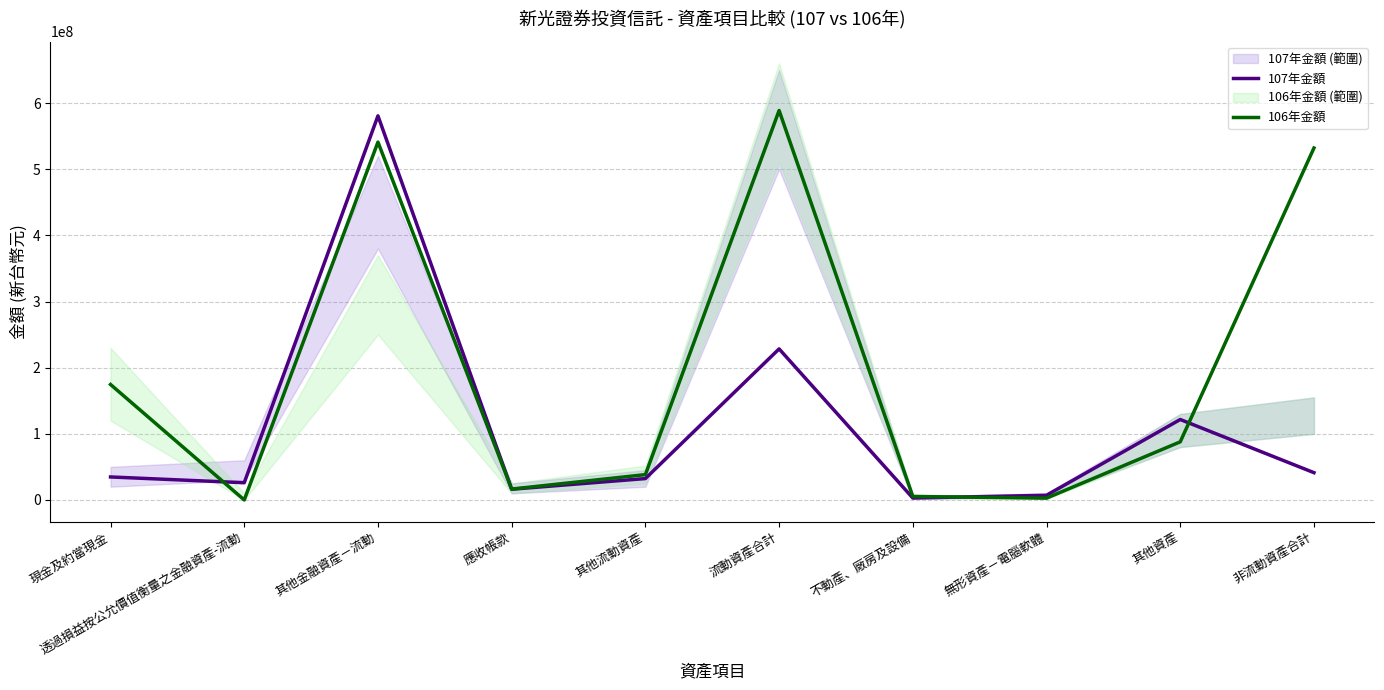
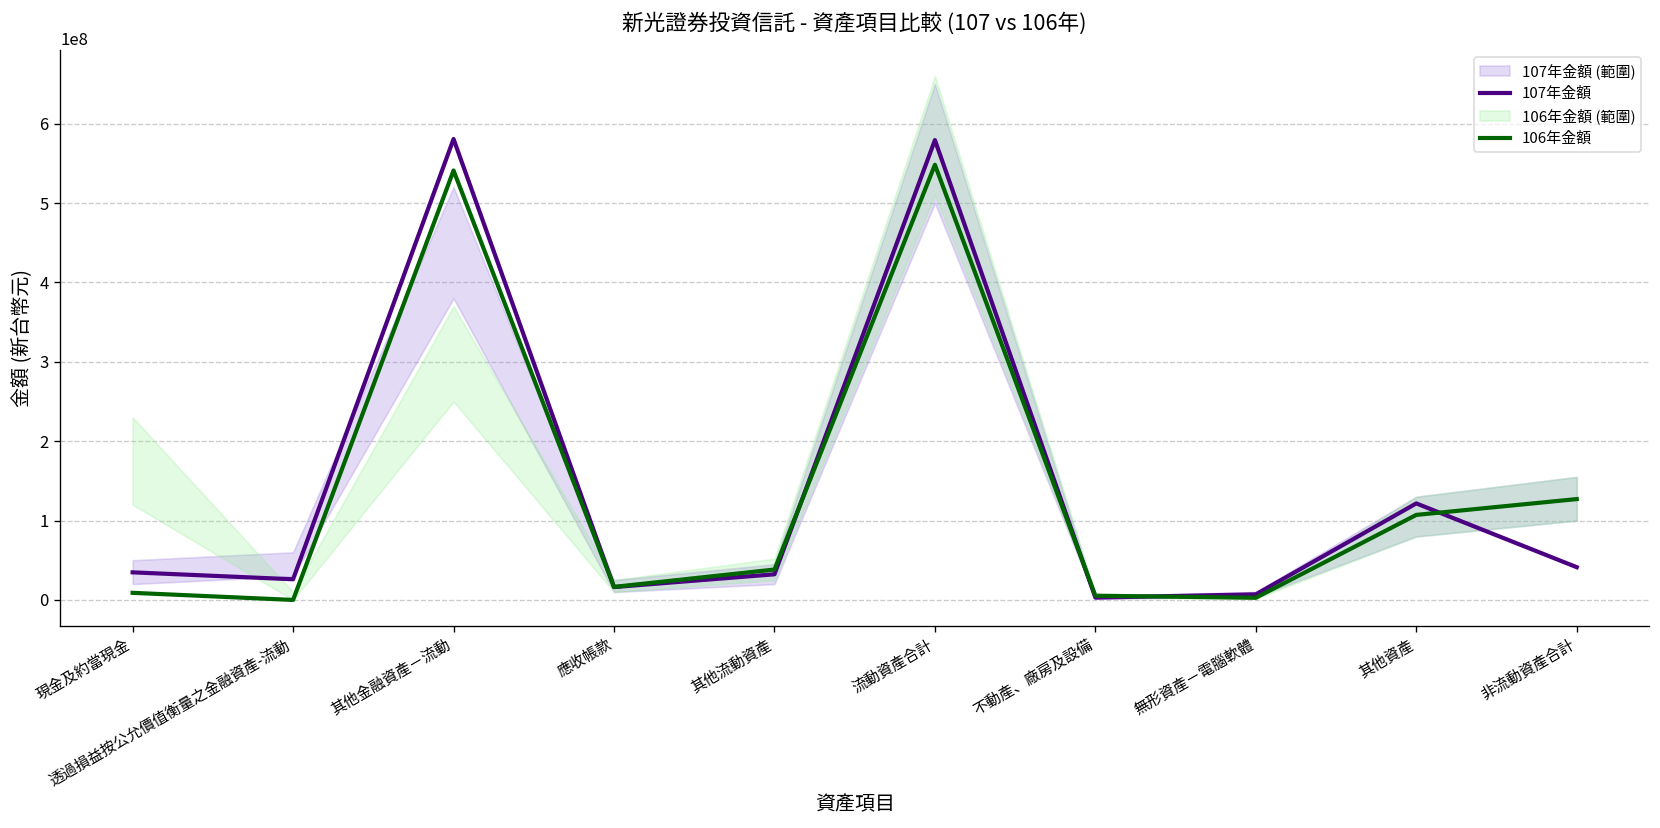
  {
    "107年金額": {
      "現金及約當現金": 30000000,
      "透過損益按公允價值衡量之金融資產-流動": 30000000,
      "其他金融資產－流動": 580000000,
      "其他流動資產": 30000000,
-     "流動資產合計": 230000000,
+     "流動資產合計": 580000000,
      "其他資產": 120000000,
      "非流動資產合計": 40000000
    },
    "106年金額": {
-     "現金及約當現金": 170000000,
+     "現金及約當現金": 10000000,
      "透過損益按公允價值衡量之金融資產-流動": 0,
      "其他金融資產－流動": 540000000,
      "其他流動資產": 40000000,
-     "流動資產合計": 590000000,
-     "其他資產": 90000000,
-     "非流動資產合計": 530000000
+     "流動資產合計": 550000000,
+     "其他資產": 110000000,
+     "非流動資產合計": 130000000
    }
  }
